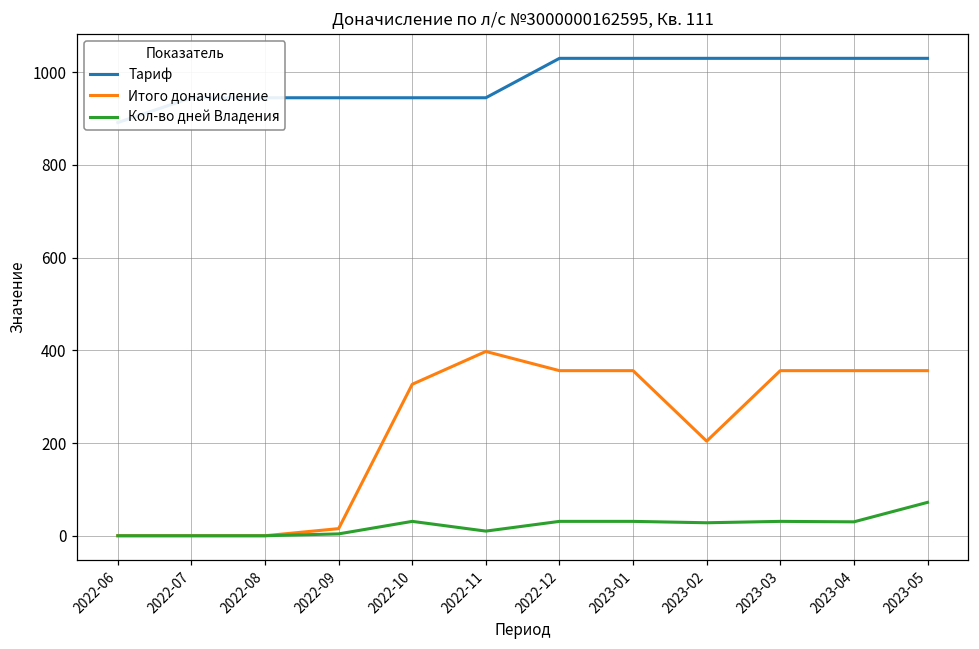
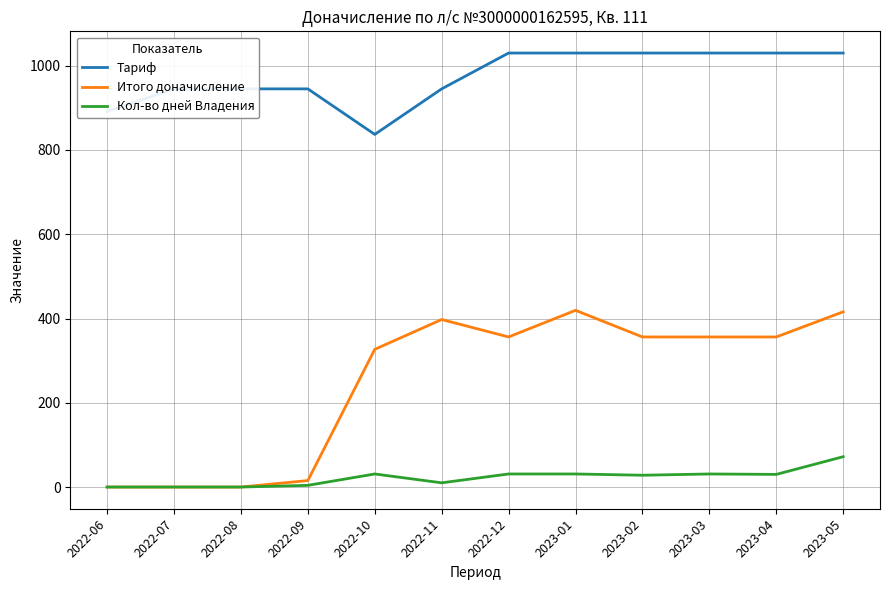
  {
    "Тариф": {
      "2022-09": 950,
-     "2022-10": 950,
+     "2022-10": 840,
      "2022-11": 950,
      "2022-12": 1030,
      "2023-01": 1030,
      "2023-02": 1030,
      "2023-03": 1030,
      "2023-04": 1030,
      "2023-05": 1030
    },
    "Итого доначисление": {
      "2022-09": 20,
      "2022-10": 330,
      "2022-11": 400,
      "2022-12": 360,
-     "2023-01": 360,
-     "2023-02": 200,
+     "2023-01": 420,
+     "2023-02": 360,
      "2023-03": 360,
      "2023-04": 360,
-     "2023-05": 360
+     "2023-05": 420
    },
    "Кол-во дней Владения": {
      "2022-09": 0,
      "2022-10": 30,
      "2022-11": 10,
      "2022-12": 30,
      "2023-01": 30,
      "2023-02": 30,
      "2023-03": 30,
      "2023-04": 30,
      "2023-05": 70
    }
  }
